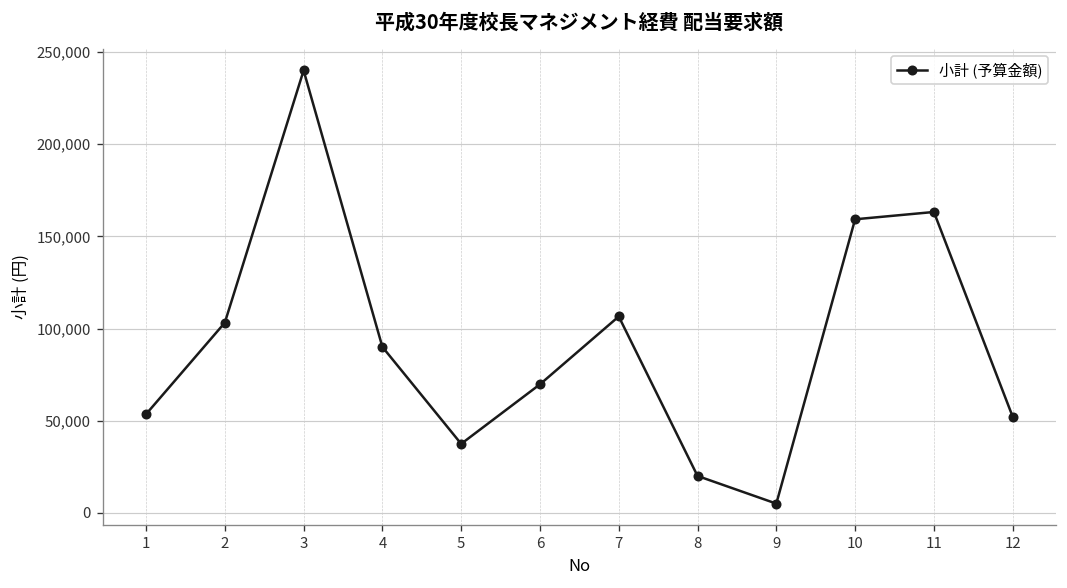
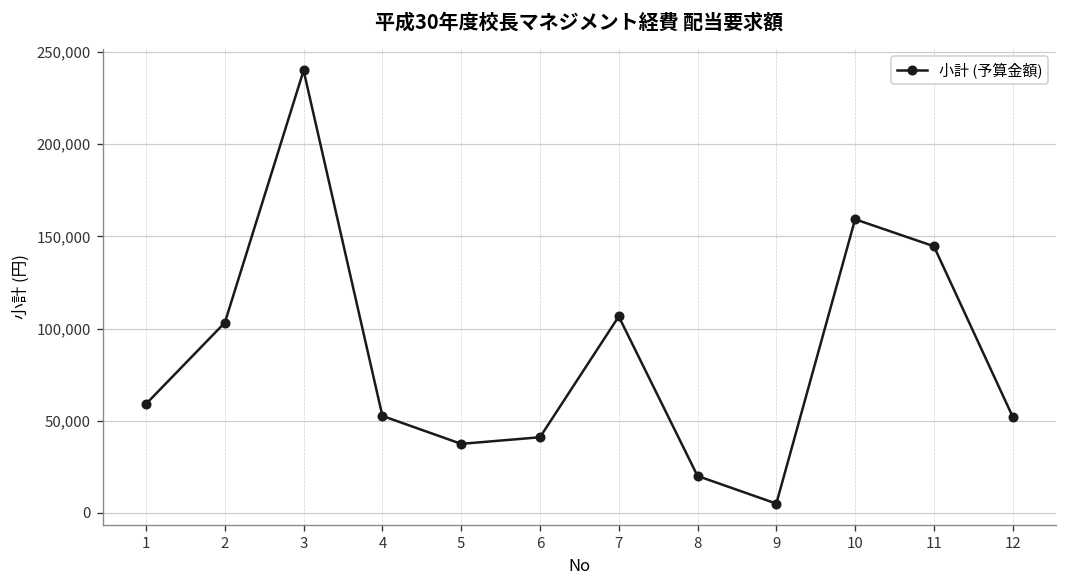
  {
-   "1": "54,000",
+   "1": "59,000",
    "2": "103,000",
    "3": "240,000",
-   "4": "90,000",
+   "4": "53,000",
    "5": "37,000",
-   "6": "70,000",
+   "6": "41,000",
    "7": "107,000",
    "8": "20,000",
    "9": "5,000",
    "10": "159,000",
-   "11": "163,000",
+   "11": "145,000",
    "12": "52,000"
  }
